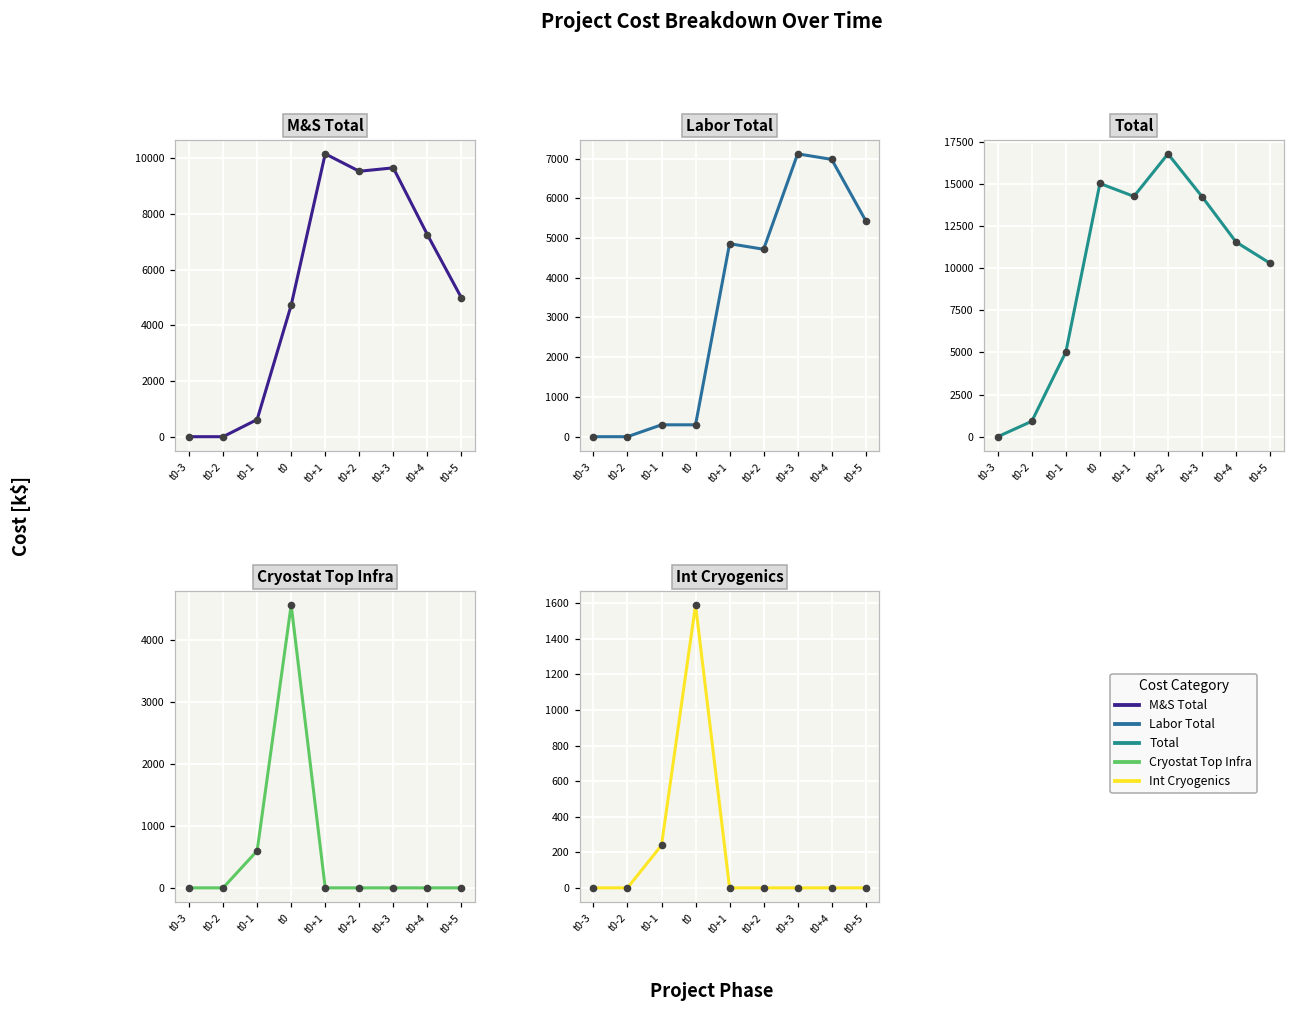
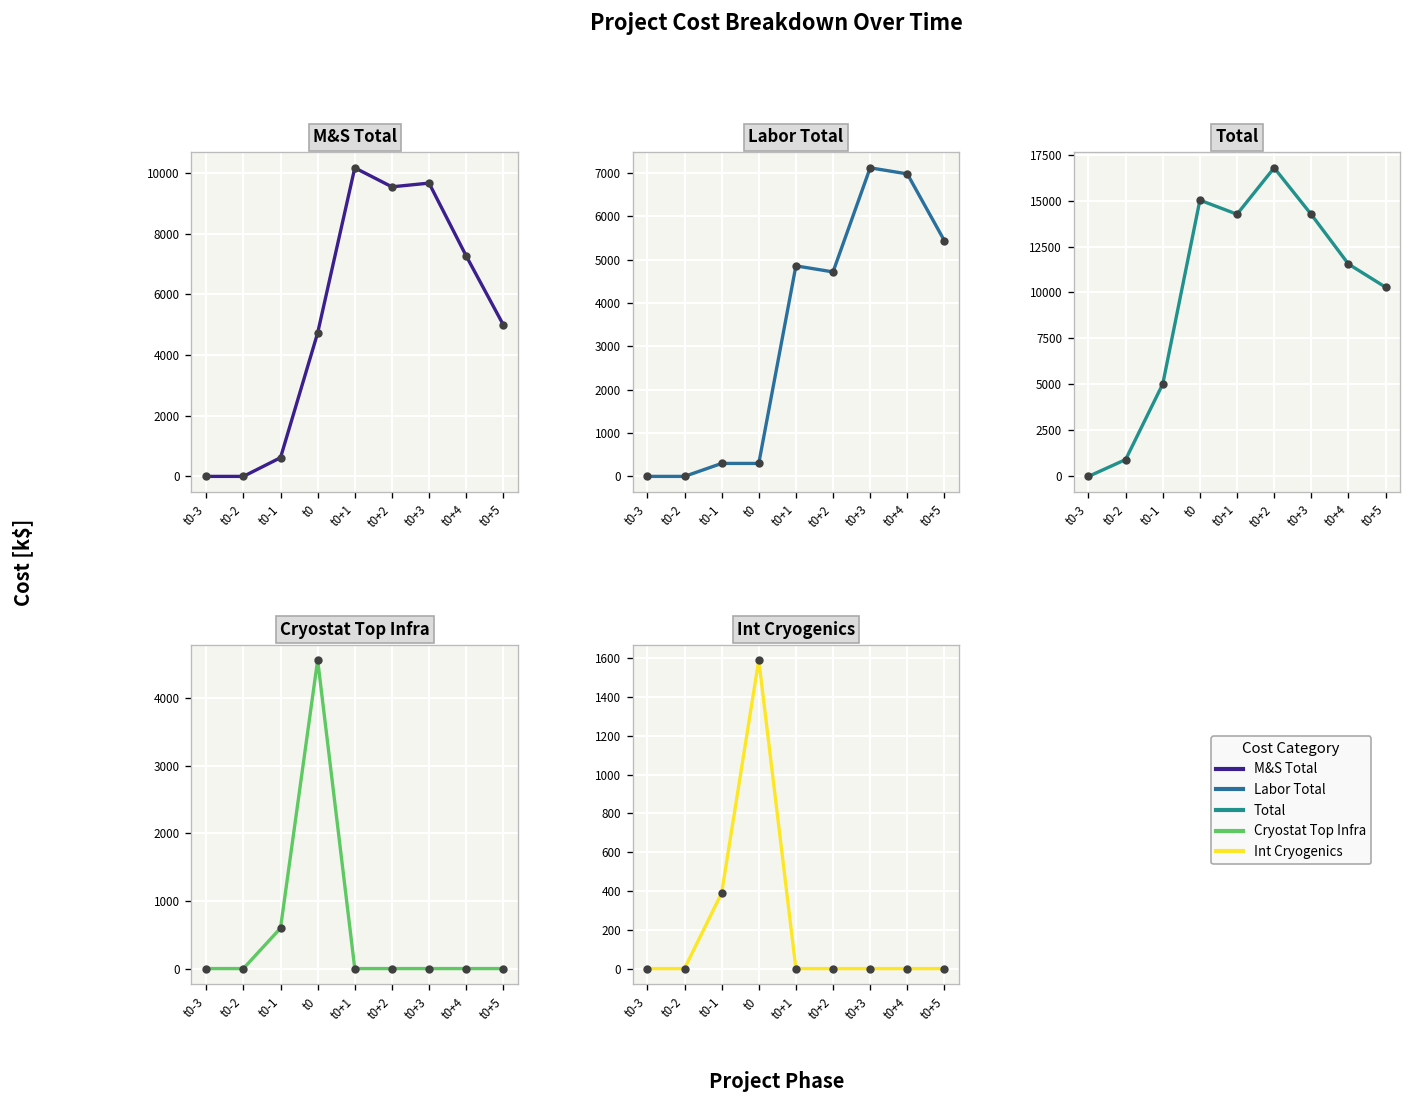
  {
    "M&S Total": {
      "t0-3": 0,
      "t0-2": 0,
      "t0-1": 600,
      "t0": 4700,
      "t0+1": 10200,
      "t0+2": 9500,
      "t0+3": 9700,
      "t0+4": 7300,
      "t0+5": 5000
    },
    "Labor Total": {
      "t0-3": 0,
      "t0-2": 0,
      "t0-1": 300,
      "t0": 300,
      "t0+1": 4900,
      "t0+2": 4700,
      "t0+3": 7100,
      "t0+4": 7000,
      "t0+5": 5400
    },
    "Total": {
      "t0-3": 0,
      "t0-2": 900,
      "t0-1": 5000,
      "t0": 15000,
      "t0+1": 14300,
      "t0+2": 16800,
      "t0+3": 14200,
      "t0+4": 11500,
      "t0+5": 10300
    },
    "Cryostat Top Infra": {
      "t0-3": 0,
      "t0-2": 0,
      "t0-1": 600,
      "t0": 4600,
      "t0+1": 0,
      "t0+2": 0,
      "t0+3": 0,
      "t0+4": 0,
      "t0+5": 0
    },
    "Int Cryogenics": {
      "t0-3": 0,
      "t0-2": 0,
-     "t0-1": 240,
+     "t0-1": 390,
      "t0": 1590,
      "t0+1": 0,
      "t0+2": 0,
      "t0+3": 0,
      "t0+4": 0,
      "t0+5": 0
    }
  }
